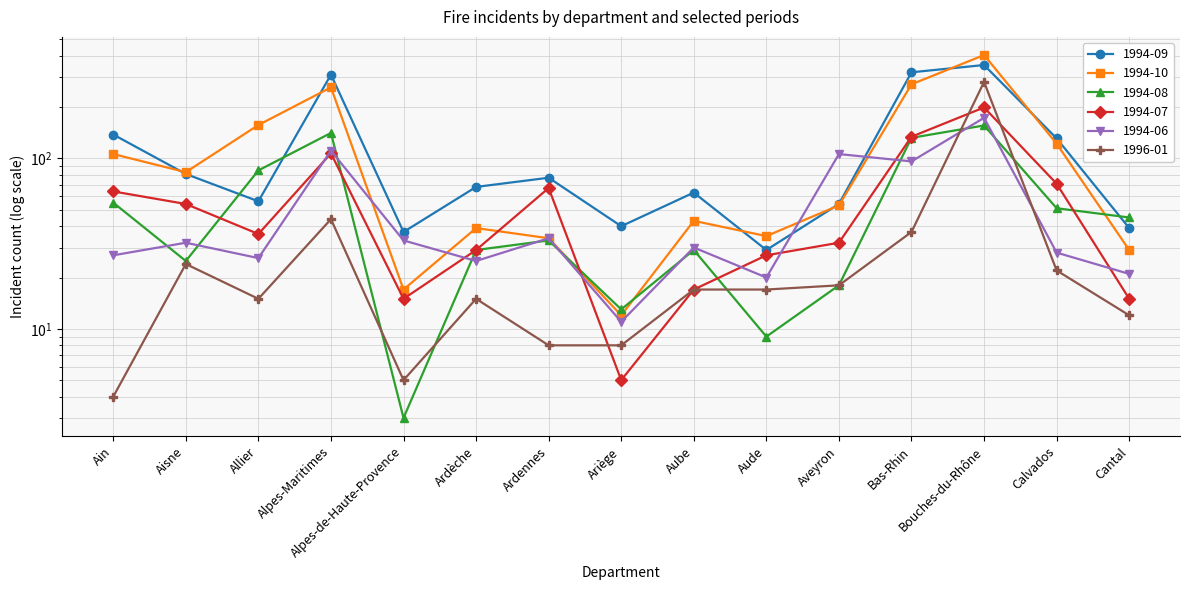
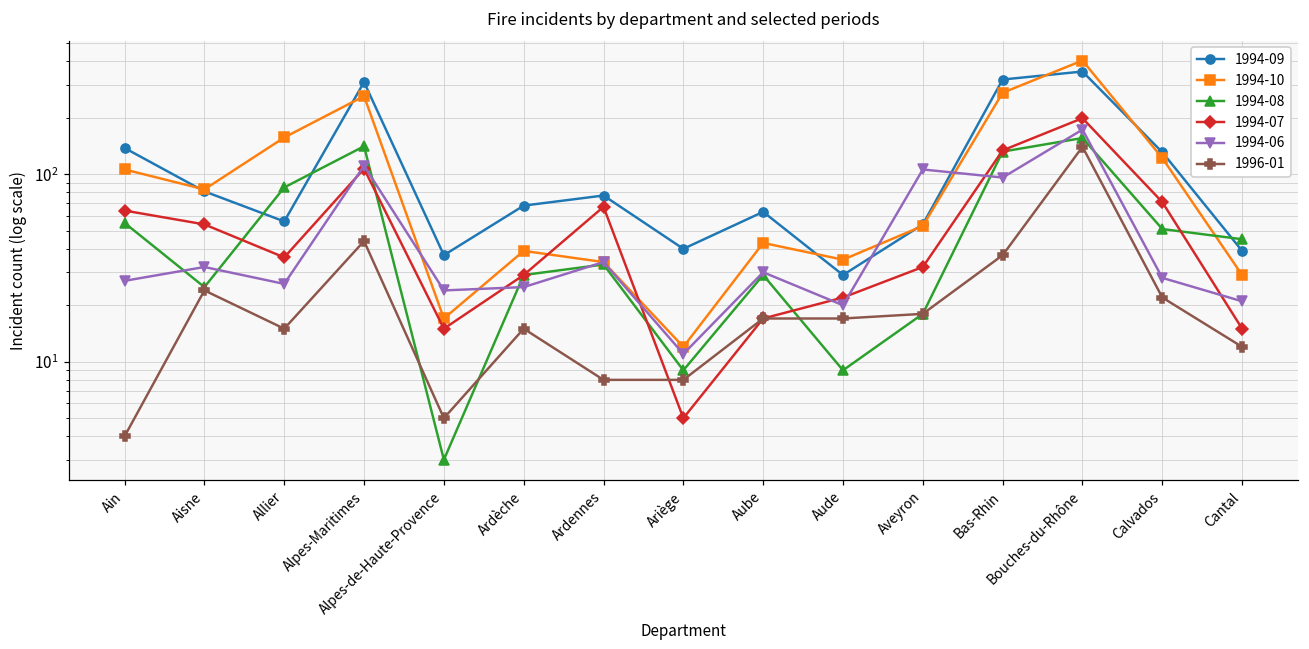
  {
    "1994-09": {
      "Ain": 140,
      "Allier": 56,
      "Alpes-Maritimes": 310,
      "Alpes-de-Haute-Provence": 37,
      "Ardèche": 68,
      "Ardennes": 80,
      "Ariège": 40,
      "Aube": 63,
      "Aude": 29,
      "Bas-Rhin": 320,
      "Bouches-du-Rhône": 350,
      "Calvados": 130,
      "Cantal": 39
    },
    "1994-10": {
      "Ain": 110,
      "Allier": 160,
      "Alpes-Maritimes": 260,
      "Alpes-de-Haute-Provence": 17,
      "Ardèche": 39,
      "Ariège": 12,
      "Aube": 43,
      "Aude": 35,
      "Bas-Rhin": 270,
      "Bouches-du-Rhône": 400,
      "Calvados": 120,
      "Cantal": 29
    },
    "1994-08": {
      "Ain": 55,
      "Aisne": 25,
      "Allier": 90,
      "Alpes-Maritimes": 140,
      "Alpes-de-Haute-Provence": 3,
-     "Ariège": 13,
+     "Ariège": 9,
      "Aude": 9,
      "Bouches-du-Rhône": 160,
      "Calvados": 51,
      "Cantal": 45
    },
    "1994-07": {
      "Ain": 64,
      "Aisne": 54,
      "Allier": 36,
      "Alpes-Maritimes": 110,
      "Alpes-de-Haute-Provence": 15,
      "Ardennes": 67,
      "Ariège": 5,
-     "Aude": 27,
+     "Aude": 22,
      "Aveyron": 32,
      "Bouches-du-Rhône": 200,
      "Calvados": 71,
      "Cantal": 15
    },
    "1994-06": {
      "Ain": 27,
      "Aisne": 32,
      "Allier": 26,
      "Alpes-Maritimes": 110,
-     "Alpes-de-Haute-Provence": 33,
+     "Alpes-de-Haute-Provence": 24,
      "Ardèche": 25,
      "Ariège": 11,
      "Aude": 20,
      "Aveyron": 110,
      "Bas-Rhin": 100,
      "Bouches-du-Rhône": 170,
      "Calvados": 28,
      "Cantal": 21
    },
    "1996-01": {
      "Ain": 4,
      "Aisne": 24,
      "Allier": 15,
      "Alpes-Maritimes": 44,
      "Alpes-de-Haute-Provence": 5,
      "Ardèche": 15,
      "Ardennes": 8,
      "Ariège": 8,
      "Aude": 17,
      "Bas-Rhin": 37,
-     "Bouches-du-Rhône": 280,
+     "Bouches-du-Rhône": 140,
      "Calvados": 22,
      "Cantal": 12
    }
  }
